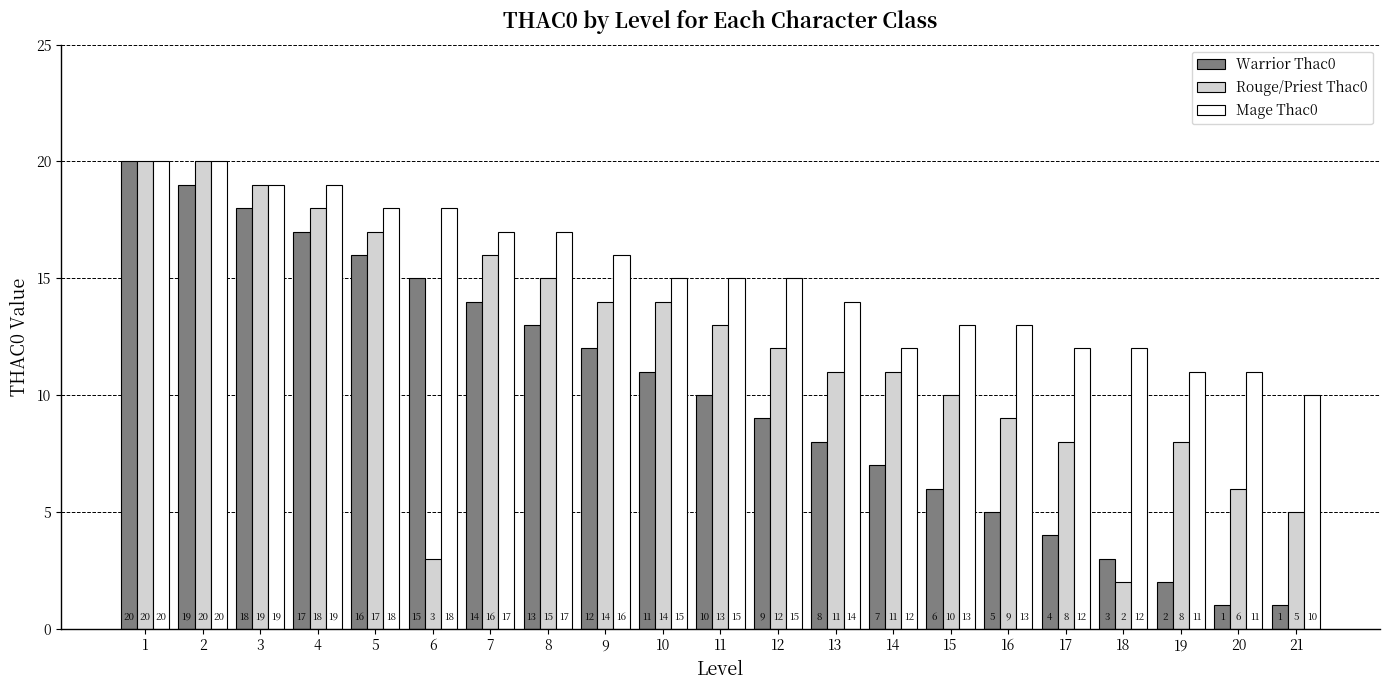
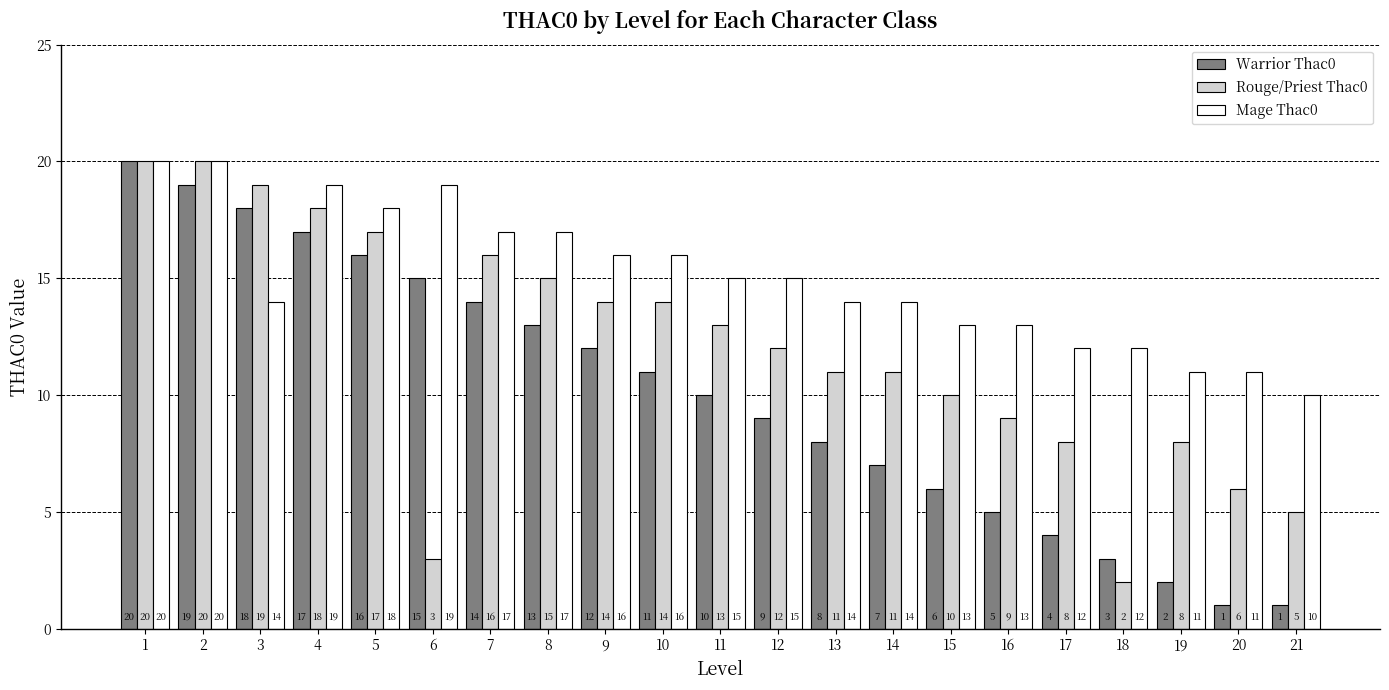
  {
    "Warrior Thac0": {
      "1": 20,
      "2": 19,
      "3": 18,
      "4": 17,
      "5": 16,
      "6": 15,
      "7": 14,
      "8": 13,
      "9": 12,
      "10": 11,
      "11": 10,
      "12": 9,
      "13": 8,
      "14": 7,
      "15": 6,
      "16": 5,
      "17": 4,
      "18": 3,
      "19": 2,
      "20": 1,
      "21": 1
    },
    "Rouge/Priest Thac0": {
      "1": 20,
      "2": 20,
      "3": 19,
      "4": 18,
      "5": 17,
      "6": 3,
      "7": 16,
      "8": 15,
      "9": 14,
      "10": 14,
      "11": 13,
      "12": 12,
      "13": 11,
      "14": 11,
      "15": 10,
      "16": 9,
      "17": 8,
      "18": 2,
      "19": 8,
      "20": 6,
      "21": 5
    },
    "Mage Thac0": {
      "1": 20,
      "2": 20,
-     "3": 19,
+     "3": 14,
      "4": 19,
      "5": 18,
-     "6": 18,
+     "6": 19,
      "7": 17,
      "8": 17,
      "9": 16,
-     "10": 15,
+     "10": 16,
      "11": 15,
      "12": 15,
      "13": 14,
-     "14": 12,
+     "14": 14,
      "15": 13,
      "16": 13,
      "17": 12,
      "18": 12,
      "19": 11,
      "20": 11,
      "21": 10
    }
  }
